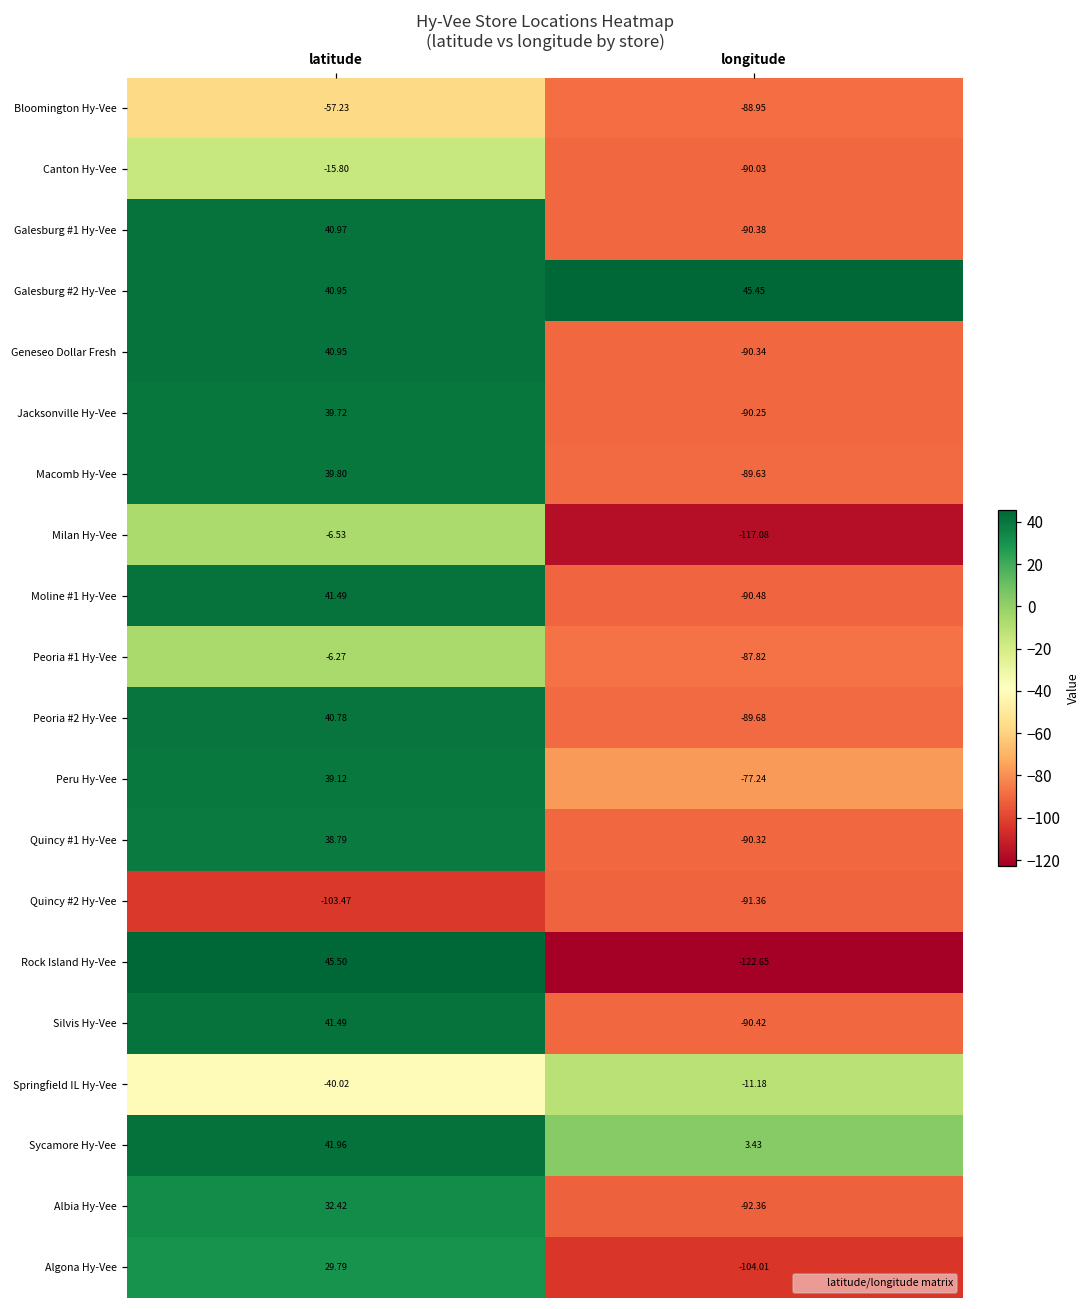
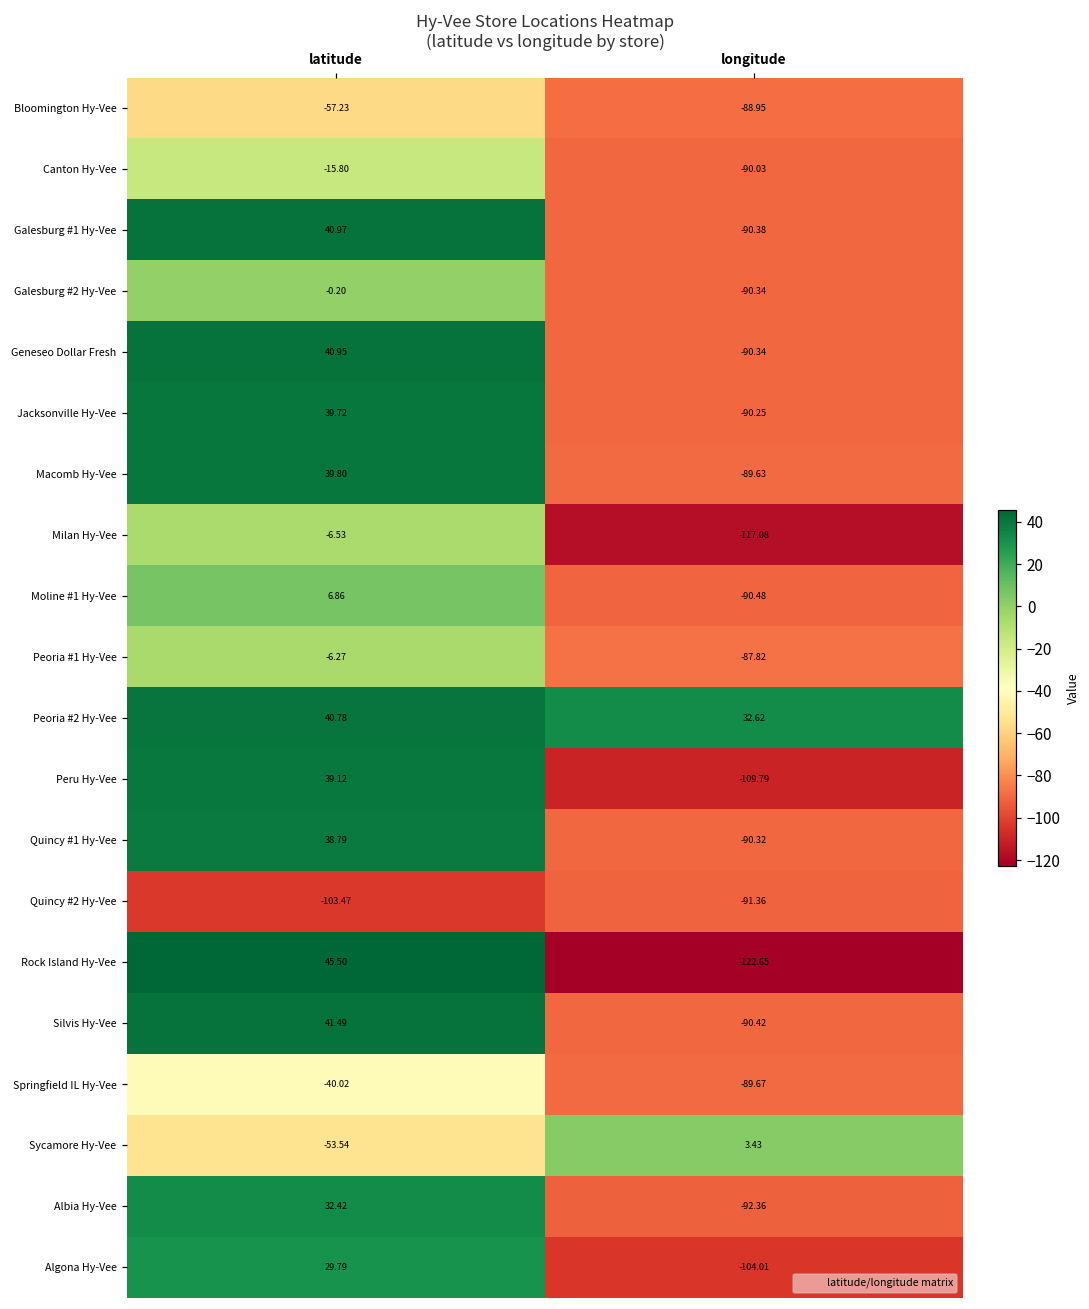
  {
    "Bloomington Hy-Vee": {
      "latitude": -57.23,
      "longitude": -88.95
    },
    "Canton Hy-Vee": {
      "latitude": -15.80,
      "longitude": -90.03
    },
    "Galesburg #1 Hy-Vee": {
      "latitude": 40.97,
      "longitude": -90.38
    },
    "Galesburg #2 Hy-Vee": {
-     "latitude": 40.95,
-     "longitude": 45.45
+     "latitude": -0.20,
+     "longitude": -90.34
    },
    "Geneseo Dollar Fresh": {
      "latitude": 40.95,
      "longitude": -90.34
    },
    "Jacksonville Hy-Vee": {
      "latitude": 39.72,
      "longitude": -90.25
    },
    "Macomb Hy-Vee": {
      "latitude": 39.80,
      "longitude": -89.63
    },
    "Milan Hy-Vee": {
      "latitude": -6.53,
      "longitude": -117.08
    },
    "Moline #1 Hy-Vee": {
-     "latitude": 41.49,
+     "latitude": 6.86,
      "longitude": -90.48
    },
    "Peoria #1 Hy-Vee": {
      "latitude": -6.27,
      "longitude": -87.82
    },
    "Peoria #2 Hy-Vee": {
      "latitude": 40.78,
-     "longitude": -89.68
+     "longitude": 32.62
    },
    "Peru Hy-Vee": {
      "latitude": 39.12,
-     "longitude": -77.24
+     "longitude": -109.79
    },
    "Quincy #1 Hy-Vee": {
      "latitude": 38.79,
      "longitude": -90.32
    },
    "Quincy #2 Hy-Vee": {
      "latitude": -103.47,
      "longitude": -91.36
    },
    "Rock Island Hy-Vee": {
      "latitude": 45.50,
      "longitude": -122.65
    },
    "Silvis Hy-Vee": {
      "latitude": 41.49,
      "longitude": -90.42
    },
    "Springfield IL Hy-Vee": {
      "latitude": -40.02,
-     "longitude": -11.18
+     "longitude": -89.67
    },
    "Sycamore Hy-Vee": {
-     "latitude": 41.96,
+     "latitude": -53.54,
      "longitude": 3.43
    },
    "Albia Hy-Vee": {
      "latitude": 32.42,
      "longitude": -92.36
    },
    "Algona Hy-Vee": {
      "latitude": 29.79,
      "longitude": -104.01
    }
  }
